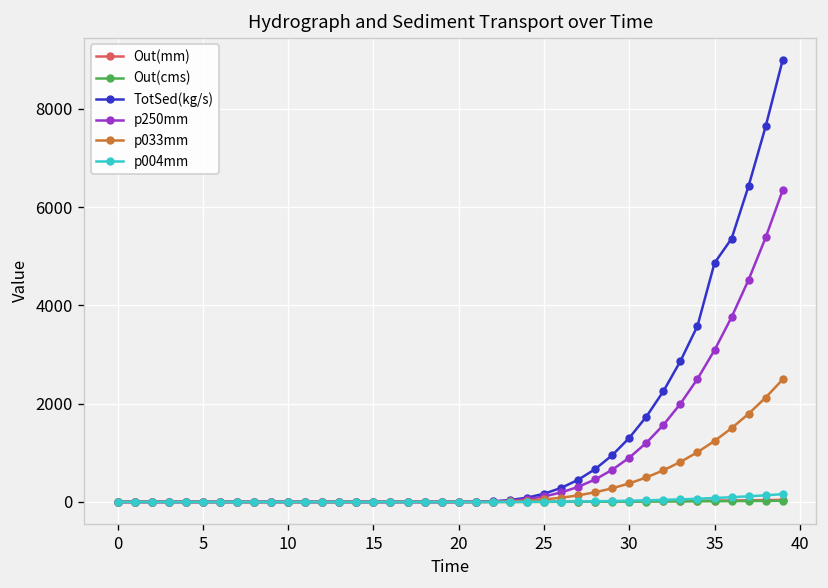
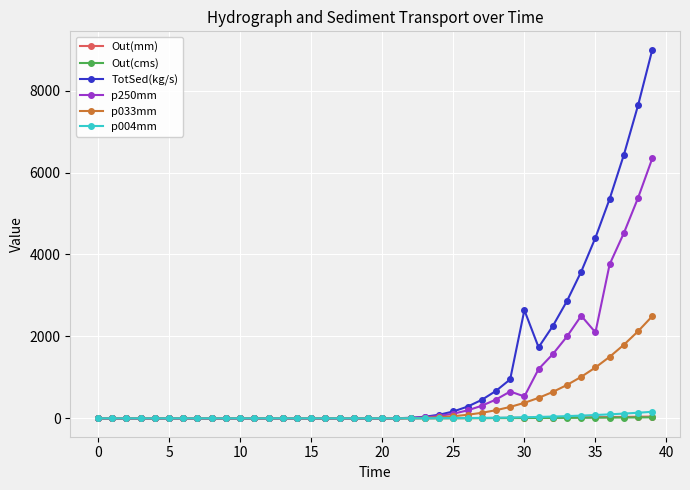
  {
    "TotSed(kg/s)": {
-     "30": 1300,
-     "35": 4900
+     "30": 2600,
+     "35": 4400
    },
    "p250mm": {
-     "30": 900,
-     "35": 3100
+     "30": 500,
+     "35": 2100
    }
  }
